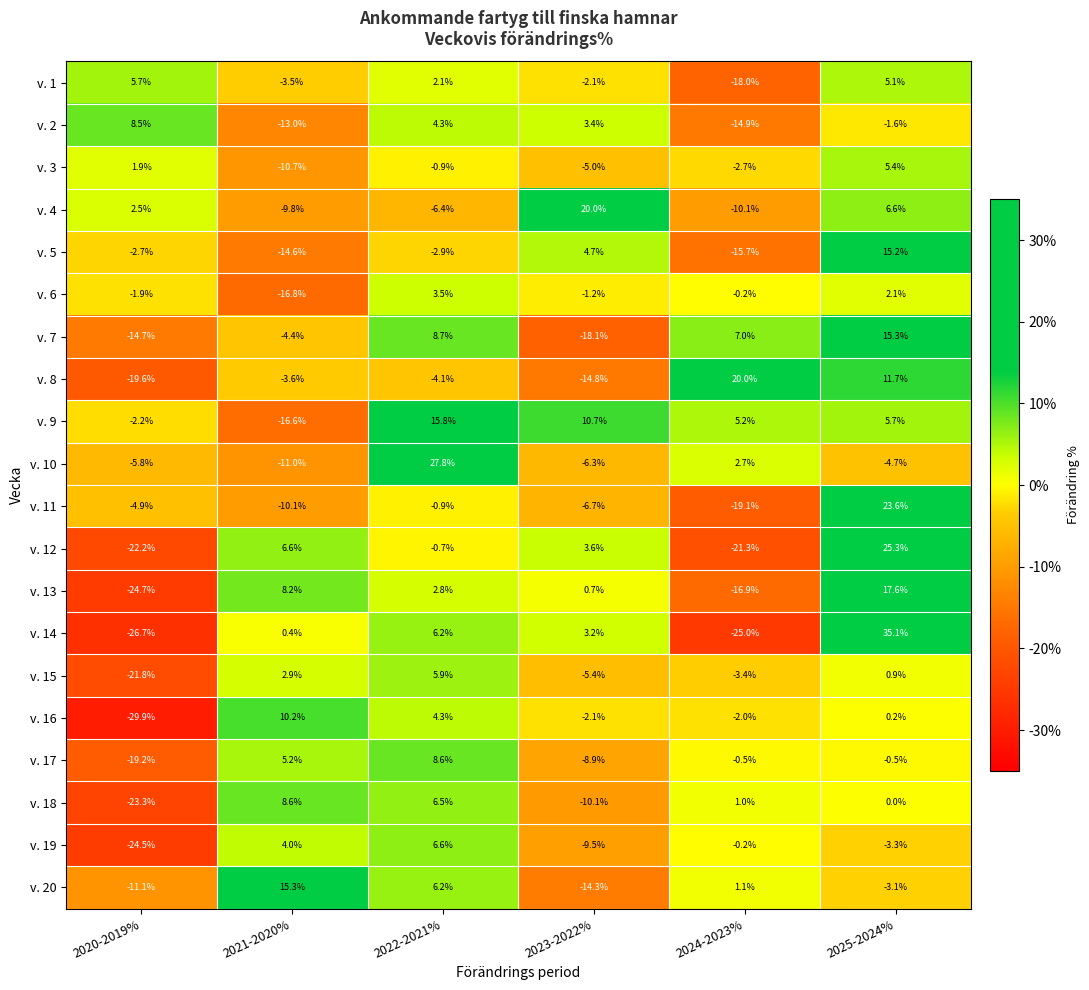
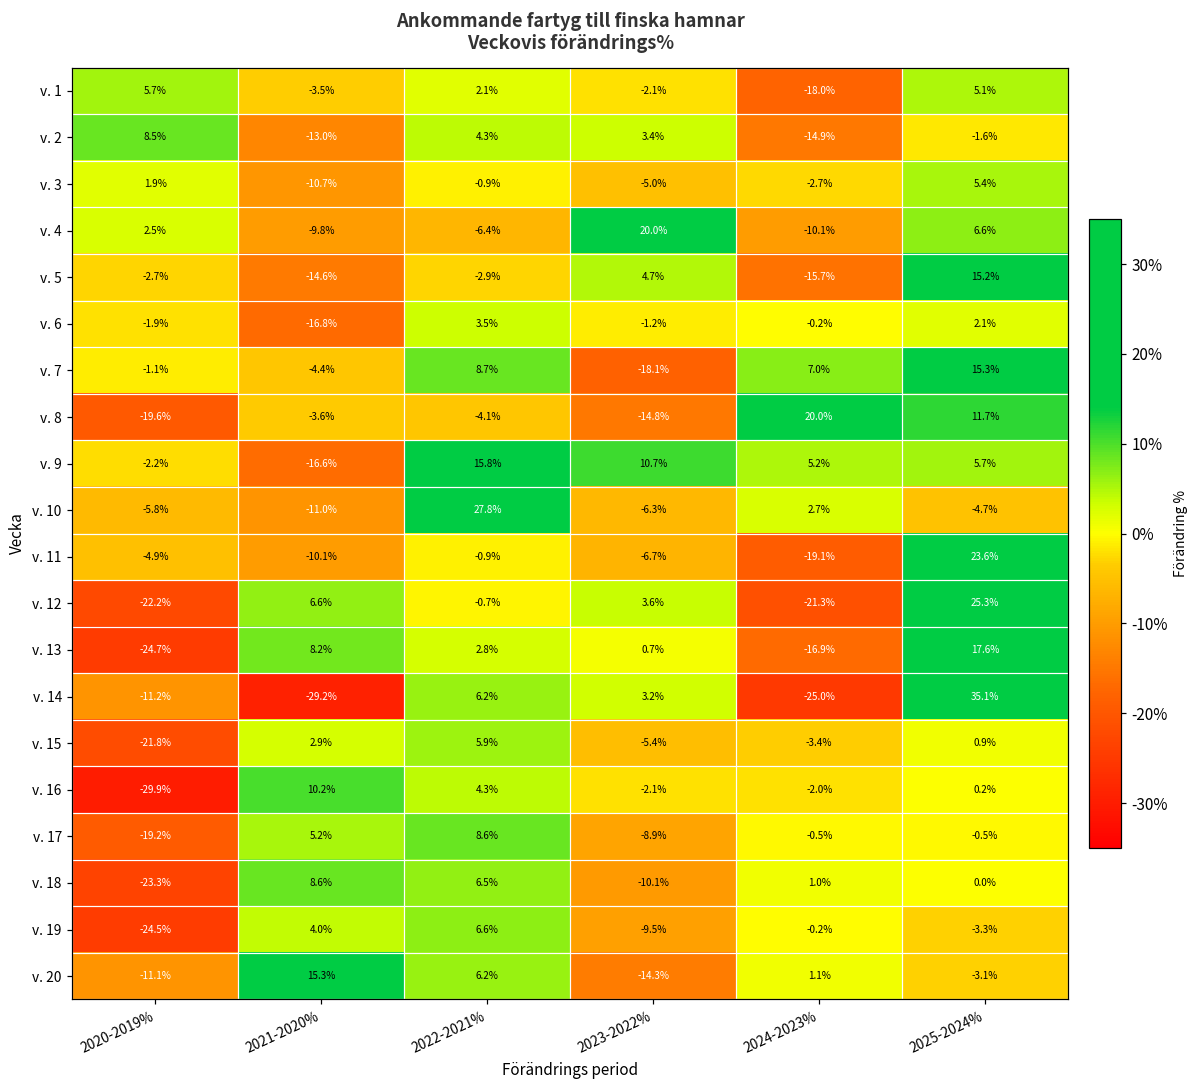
  {
    "v. 1": {
      "2020-2019%": "5.7%",
      "2021-2020%": "-3.5%",
      "2022-2021%": "2.1%",
      "2023-2022%": "-2.1%",
      "2024-2023%": "-18.0%",
      "2025-2024%": "5.1%"
    },
    "v. 2": {
      "2020-2019%": "8.5%",
      "2021-2020%": "-13.0%",
      "2022-2021%": "4.3%",
      "2023-2022%": "3.4%",
      "2024-2023%": "-14.9%",
      "2025-2024%": "-1.6%"
    },
    "v. 3": {
      "2020-2019%": "1.9%",
      "2021-2020%": "-10.7%",
      "2022-2021%": "-0.9%",
      "2023-2022%": "-5.0%",
      "2024-2023%": "-2.7%",
      "2025-2024%": "5.4%"
    },
    "v. 4": {
      "2020-2019%": "2.5%",
      "2021-2020%": "-9.8%",
      "2022-2021%": "-6.4%",
      "2023-2022%": "20.0%",
      "2024-2023%": "-10.1%",
      "2025-2024%": "6.6%"
    },
    "v. 5": {
      "2020-2019%": "-2.7%",
      "2021-2020%": "-14.6%",
      "2022-2021%": "-2.9%",
      "2023-2022%": "4.7%",
      "2024-2023%": "-15.7%",
      "2025-2024%": "15.2%"
    },
    "v. 6": {
      "2020-2019%": "-1.9%",
      "2021-2020%": "-16.8%",
      "2022-2021%": "3.5%",
      "2023-2022%": "-1.2%",
      "2024-2023%": "-0.2%",
      "2025-2024%": "2.1%"
    },
    "v. 7": {
-     "2020-2019%": "-14.7%",
+     "2020-2019%": "-1.1%",
      "2021-2020%": "-4.4%",
      "2022-2021%": "8.7%",
      "2023-2022%": "-18.1%",
      "2024-2023%": "7.0%",
      "2025-2024%": "15.3%"
    },
    "v. 8": {
      "2020-2019%": "-19.6%",
      "2021-2020%": "-3.6%",
      "2022-2021%": "-4.1%",
      "2023-2022%": "-14.8%",
      "2024-2023%": "20.0%",
      "2025-2024%": "11.7%"
    },
    "v. 9": {
      "2020-2019%": "-2.2%",
      "2021-2020%": "-16.6%",
      "2022-2021%": "15.8%",
      "2023-2022%": "10.7%",
      "2024-2023%": "5.2%",
      "2025-2024%": "5.7%"
    },
    "v. 10": {
      "2020-2019%": "-5.8%",
      "2021-2020%": "-11.0%",
      "2022-2021%": "27.8%",
      "2023-2022%": "-6.3%",
      "2024-2023%": "2.7%",
      "2025-2024%": "-4.7%"
    },
    "v. 11": {
      "2020-2019%": "-4.9%",
      "2021-2020%": "-10.1%",
      "2022-2021%": "-0.9%",
      "2023-2022%": "-6.7%",
      "2024-2023%": "-19.1%",
      "2025-2024%": "23.6%"
    },
    "v. 12": {
      "2020-2019%": "-22.2%",
      "2021-2020%": "6.6%",
      "2022-2021%": "-0.7%",
      "2023-2022%": "3.6%",
      "2024-2023%": "-21.3%",
      "2025-2024%": "25.3%"
    },
    "v. 13": {
      "2020-2019%": "-24.7%",
      "2021-2020%": "8.2%",
      "2022-2021%": "2.8%",
      "2023-2022%": "0.7%",
      "2024-2023%": "-16.9%",
      "2025-2024%": "17.6%"
    },
    "v. 14": {
-     "2020-2019%": "-26.7%",
-     "2021-2020%": "0.4%",
+     "2020-2019%": "-11.2%",
+     "2021-2020%": "-29.2%",
      "2022-2021%": "6.2%",
      "2023-2022%": "3.2%",
      "2024-2023%": "-25.0%",
      "2025-2024%": "35.1%"
    },
    "v. 15": {
      "2020-2019%": "-21.8%",
      "2021-2020%": "2.9%",
      "2022-2021%": "5.9%",
      "2023-2022%": "-5.4%",
      "2024-2023%": "-3.4%",
      "2025-2024%": "0.9%"
    },
    "v. 16": {
      "2020-2019%": "-29.9%",
      "2021-2020%": "10.2%",
      "2022-2021%": "4.3%",
      "2023-2022%": "-2.1%",
      "2024-2023%": "-2.0%",
      "2025-2024%": "0.2%"
    },
    "v. 17": {
      "2020-2019%": "-19.2%",
      "2021-2020%": "5.2%",
      "2022-2021%": "8.6%",
      "2023-2022%": "-8.9%",
      "2024-2023%": "-0.5%",
      "2025-2024%": "-0.5%"
    },
    "v. 18": {
      "2020-2019%": "-23.3%",
      "2021-2020%": "8.6%",
      "2022-2021%": "6.5%",
      "2023-2022%": "-10.1%",
      "2024-2023%": "1.0%",
      "2025-2024%": "0.0%"
    },
    "v. 19": {
      "2020-2019%": "-24.5%",
      "2021-2020%": "4.0%",
      "2022-2021%": "6.6%",
      "2023-2022%": "-9.5%",
      "2024-2023%": "-0.2%",
      "2025-2024%": "-3.3%"
    },
    "v. 20": {
      "2020-2019%": "-11.1%",
      "2021-2020%": "15.3%",
      "2022-2021%": "6.2%",
      "2023-2022%": "-14.3%",
      "2024-2023%": "1.1%",
      "2025-2024%": "-3.1%"
    }
  }
